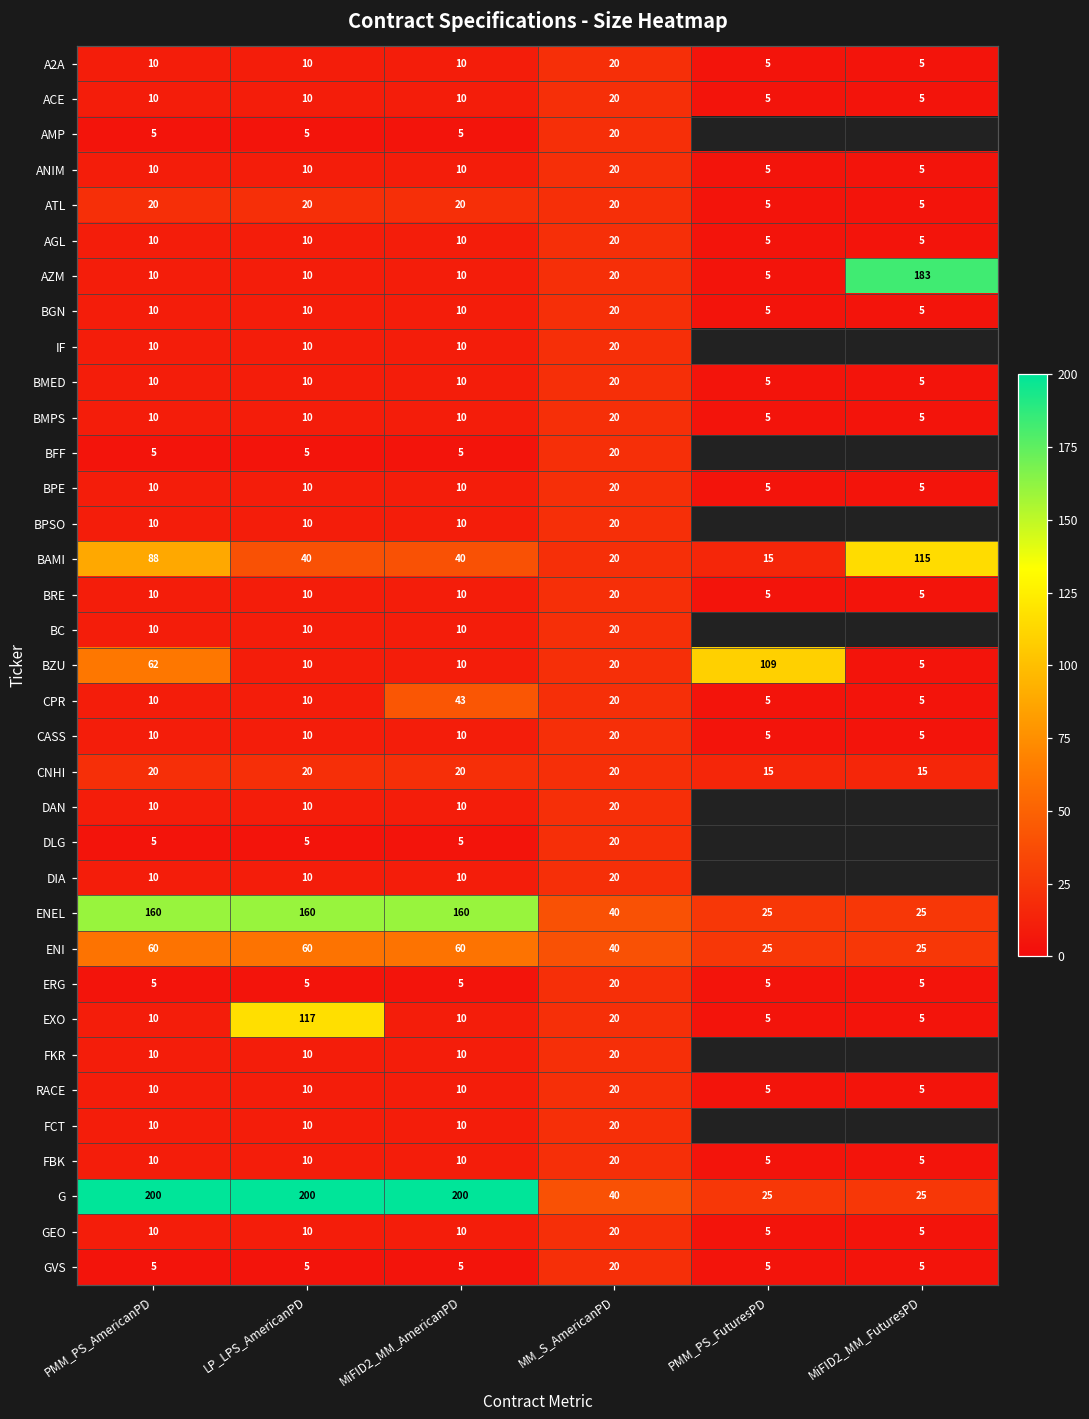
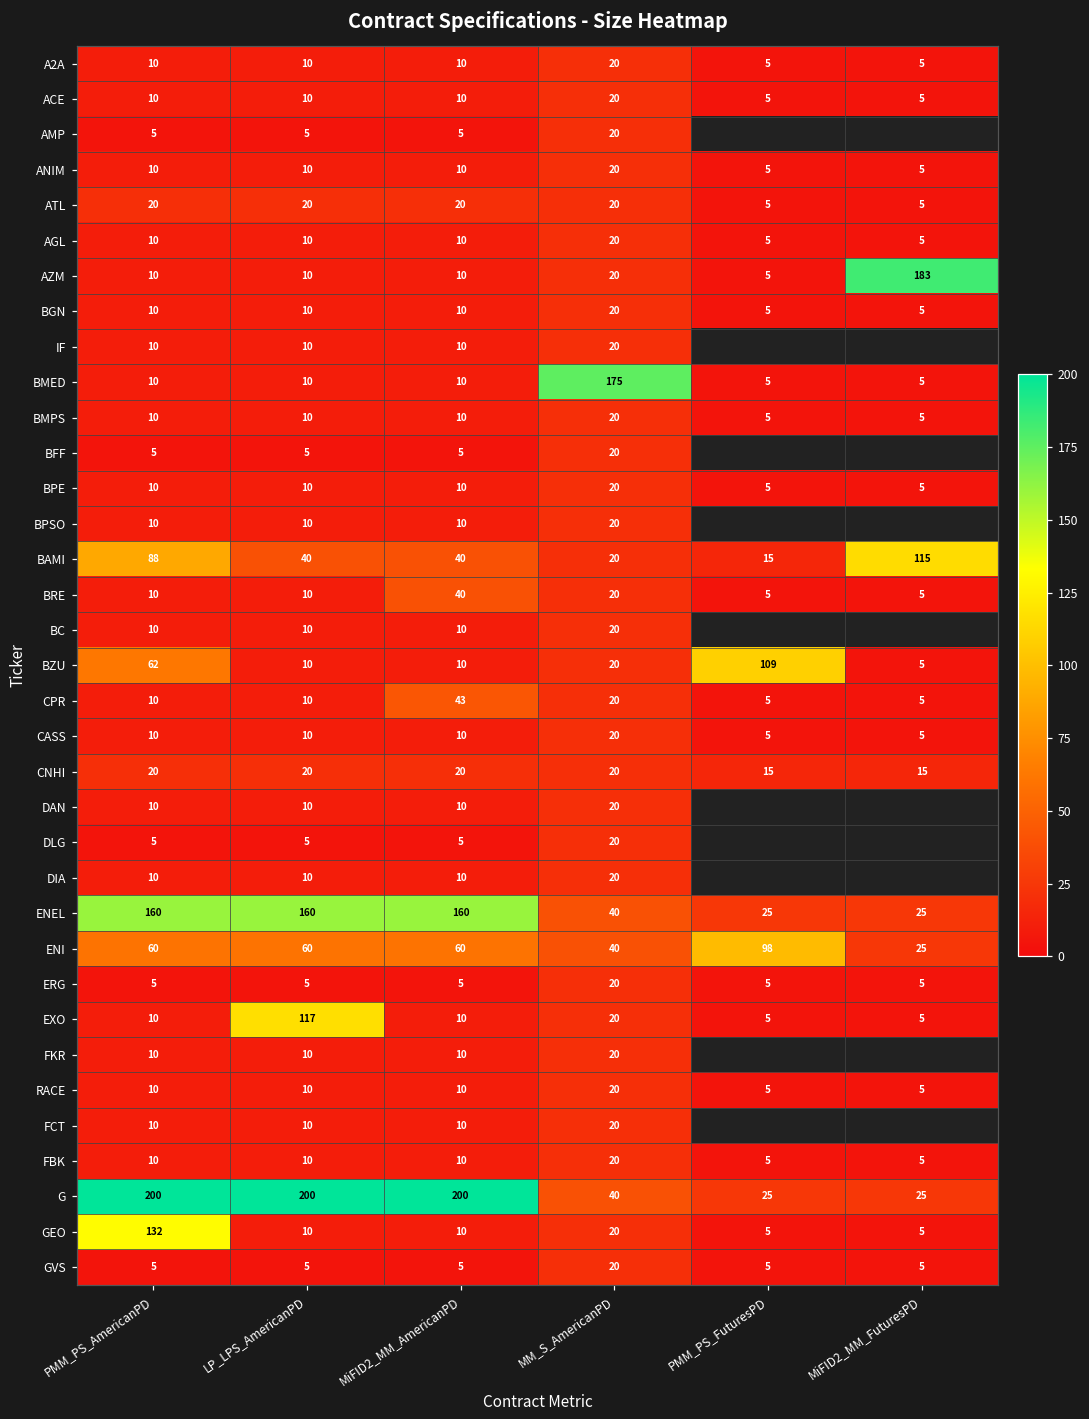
  {
    "A2A": {
      "PMM_PS_AmericanPD": 10,
      "LP_LPS_AmericanPD": 10,
      "MiFID2_MM_AmericanPD": 10,
      "MM_S_AmericanPD": 20,
      "PMM_PS_FuturesPD": 5,
      "MiFID2_MM_FuturesPD": 5
    },
    "ACE": {
      "PMM_PS_AmericanPD": 10,
      "LP_LPS_AmericanPD": 10,
      "MiFID2_MM_AmericanPD": 10,
      "MM_S_AmericanPD": 20,
      "PMM_PS_FuturesPD": 5,
      "MiFID2_MM_FuturesPD": 5
    },
    "AMP": {
      "PMM_PS_AmericanPD": 5,
      "LP_LPS_AmericanPD": 5,
      "MiFID2_MM_AmericanPD": 5,
      "MM_S_AmericanPD": 20
    },
    "ANIM": {
      "PMM_PS_AmericanPD": 10,
      "LP_LPS_AmericanPD": 10,
      "MiFID2_MM_AmericanPD": 10,
      "MM_S_AmericanPD": 20,
      "PMM_PS_FuturesPD": 5,
      "MiFID2_MM_FuturesPD": 5
    },
    "ATL": {
      "PMM_PS_AmericanPD": 20,
      "LP_LPS_AmericanPD": 20,
      "MiFID2_MM_AmericanPD": 20,
      "MM_S_AmericanPD": 20,
      "PMM_PS_FuturesPD": 5,
      "MiFID2_MM_FuturesPD": 5
    },
    "AGL": {
      "PMM_PS_AmericanPD": 10,
      "LP_LPS_AmericanPD": 10,
      "MiFID2_MM_AmericanPD": 10,
      "MM_S_AmericanPD": 20,
      "PMM_PS_FuturesPD": 5,
      "MiFID2_MM_FuturesPD": 5
    },
    "AZM": {
      "PMM_PS_AmericanPD": 10,
      "LP_LPS_AmericanPD": 10,
      "MiFID2_MM_AmericanPD": 10,
      "MM_S_AmericanPD": 20,
      "PMM_PS_FuturesPD": 5,
      "MiFID2_MM_FuturesPD": 183
    },
    "BGN": {
      "PMM_PS_AmericanPD": 10,
      "LP_LPS_AmericanPD": 10,
      "MiFID2_MM_AmericanPD": 10,
      "MM_S_AmericanPD": 20,
      "PMM_PS_FuturesPD": 5,
      "MiFID2_MM_FuturesPD": 5
    },
    "IF": {
      "PMM_PS_AmericanPD": 10,
      "LP_LPS_AmericanPD": 10,
      "MiFID2_MM_AmericanPD": 10,
      "MM_S_AmericanPD": 20
    },
    "BMED": {
      "PMM_PS_AmericanPD": 10,
      "LP_LPS_AmericanPD": 10,
      "MiFID2_MM_AmericanPD": 10,
-     "MM_S_AmericanPD": 20,
+     "MM_S_AmericanPD": 175,
      "PMM_PS_FuturesPD": 5,
      "MiFID2_MM_FuturesPD": 5
    },
    "BMPS": {
      "PMM_PS_AmericanPD": 10,
      "LP_LPS_AmericanPD": 10,
      "MiFID2_MM_AmericanPD": 10,
      "MM_S_AmericanPD": 20,
      "PMM_PS_FuturesPD": 5,
      "MiFID2_MM_FuturesPD": 5
    },
    "BFF": {
      "PMM_PS_AmericanPD": 5,
      "LP_LPS_AmericanPD": 5,
      "MiFID2_MM_AmericanPD": 5,
      "MM_S_AmericanPD": 20
    },
    "BPE": {
      "PMM_PS_AmericanPD": 10,
      "LP_LPS_AmericanPD": 10,
      "MiFID2_MM_AmericanPD": 10,
      "MM_S_AmericanPD": 20,
      "PMM_PS_FuturesPD": 5,
      "MiFID2_MM_FuturesPD": 5
    },
    "BPSO": {
      "PMM_PS_AmericanPD": 10,
      "LP_LPS_AmericanPD": 10,
      "MiFID2_MM_AmericanPD": 10,
      "MM_S_AmericanPD": 20
    },
    "BAMI": {
      "PMM_PS_AmericanPD": 88,
      "LP_LPS_AmericanPD": 40,
      "MiFID2_MM_AmericanPD": 40,
      "MM_S_AmericanPD": 20,
      "PMM_PS_FuturesPD": 15,
      "MiFID2_MM_FuturesPD": 115
    },
    "BRE": {
      "PMM_PS_AmericanPD": 10,
      "LP_LPS_AmericanPD": 10,
-     "MiFID2_MM_AmericanPD": 10,
+     "MiFID2_MM_AmericanPD": 40,
      "MM_S_AmericanPD": 20,
      "PMM_PS_FuturesPD": 5,
      "MiFID2_MM_FuturesPD": 5
    },
    "BC": {
      "PMM_PS_AmericanPD": 10,
      "LP_LPS_AmericanPD": 10,
      "MiFID2_MM_AmericanPD": 10,
      "MM_S_AmericanPD": 20
    },
    "BZU": {
      "PMM_PS_AmericanPD": 62,
      "LP_LPS_AmericanPD": 10,
      "MiFID2_MM_AmericanPD": 10,
      "MM_S_AmericanPD": 20,
      "PMM_PS_FuturesPD": 109,
      "MiFID2_MM_FuturesPD": 5
    },
    "CPR": {
      "PMM_PS_AmericanPD": 10,
      "LP_LPS_AmericanPD": 10,
      "MiFID2_MM_AmericanPD": 43,
      "MM_S_AmericanPD": 20,
      "PMM_PS_FuturesPD": 5,
      "MiFID2_MM_FuturesPD": 5
    },
    "CASS": {
      "PMM_PS_AmericanPD": 10,
      "LP_LPS_AmericanPD": 10,
      "MiFID2_MM_AmericanPD": 10,
      "MM_S_AmericanPD": 20,
      "PMM_PS_FuturesPD": 5,
      "MiFID2_MM_FuturesPD": 5
    },
    "CNHI": {
      "PMM_PS_AmericanPD": 20,
      "LP_LPS_AmericanPD": 20,
      "MiFID2_MM_AmericanPD": 20,
      "MM_S_AmericanPD": 20,
      "PMM_PS_FuturesPD": 15,
      "MiFID2_MM_FuturesPD": 15
    },
    "DAN": {
      "PMM_PS_AmericanPD": 10,
      "LP_LPS_AmericanPD": 10,
      "MiFID2_MM_AmericanPD": 10,
      "MM_S_AmericanPD": 20
    },
    "DLG": {
      "PMM_PS_AmericanPD": 5,
      "LP_LPS_AmericanPD": 5,
      "MiFID2_MM_AmericanPD": 5,
      "MM_S_AmericanPD": 20
    },
    "DIA": {
      "PMM_PS_AmericanPD": 10,
      "LP_LPS_AmericanPD": 10,
      "MiFID2_MM_AmericanPD": 10,
      "MM_S_AmericanPD": 20
    },
    "ENEL": {
      "PMM_PS_AmericanPD": 160,
      "LP_LPS_AmericanPD": 160,
      "MiFID2_MM_AmericanPD": 160,
      "MM_S_AmericanPD": 40,
      "PMM_PS_FuturesPD": 25,
      "MiFID2_MM_FuturesPD": 25
    },
    "ENI": {
      "PMM_PS_AmericanPD": 60,
      "LP_LPS_AmericanPD": 60,
      "MiFID2_MM_AmericanPD": 60,
      "MM_S_AmericanPD": 40,
-     "PMM_PS_FuturesPD": 25,
+     "PMM_PS_FuturesPD": 98,
      "MiFID2_MM_FuturesPD": 25
    },
    "ERG": {
      "PMM_PS_AmericanPD": 5,
      "LP_LPS_AmericanPD": 5,
      "MiFID2_MM_AmericanPD": 5,
      "MM_S_AmericanPD": 20,
      "PMM_PS_FuturesPD": 5,
      "MiFID2_MM_FuturesPD": 5
    },
    "EXO": {
      "PMM_PS_AmericanPD": 10,
      "LP_LPS_AmericanPD": 117,
      "MiFID2_MM_AmericanPD": 10,
      "MM_S_AmericanPD": 20,
      "PMM_PS_FuturesPD": 5,
      "MiFID2_MM_FuturesPD": 5
    },
    "FKR": {
      "PMM_PS_AmericanPD": 10,
      "LP_LPS_AmericanPD": 10,
      "MiFID2_MM_AmericanPD": 10,
      "MM_S_AmericanPD": 20
    },
    "RACE": {
      "PMM_PS_AmericanPD": 10,
      "LP_LPS_AmericanPD": 10,
      "MiFID2_MM_AmericanPD": 10,
      "MM_S_AmericanPD": 20,
      "PMM_PS_FuturesPD": 5,
      "MiFID2_MM_FuturesPD": 5
    },
    "FCT": {
      "PMM_PS_AmericanPD": 10,
      "LP_LPS_AmericanPD": 10,
      "MiFID2_MM_AmericanPD": 10,
      "MM_S_AmericanPD": 20
    },
    "FBK": {
      "PMM_PS_AmericanPD": 10,
      "LP_LPS_AmericanPD": 10,
      "MiFID2_MM_AmericanPD": 10,
      "MM_S_AmericanPD": 20,
      "PMM_PS_FuturesPD": 5,
      "MiFID2_MM_FuturesPD": 5
    },
    "G": {
      "PMM_PS_AmericanPD": 200,
      "LP_LPS_AmericanPD": 200,
      "MiFID2_MM_AmericanPD": 200,
      "MM_S_AmericanPD": 40,
      "PMM_PS_FuturesPD": 25,
      "MiFID2_MM_FuturesPD": 25
    },
    "GEO": {
-     "PMM_PS_AmericanPD": 10,
+     "PMM_PS_AmericanPD": 132,
      "LP_LPS_AmericanPD": 10,
      "MiFID2_MM_AmericanPD": 10,
      "MM_S_AmericanPD": 20,
      "PMM_PS_FuturesPD": 5,
      "MiFID2_MM_FuturesPD": 5
    },
    "GVS": {
      "PMM_PS_AmericanPD": 5,
      "LP_LPS_AmericanPD": 5,
      "MiFID2_MM_AmericanPD": 5,
      "MM_S_AmericanPD": 20,
      "PMM_PS_FuturesPD": 5,
      "MiFID2_MM_FuturesPD": 5
    }
  }
